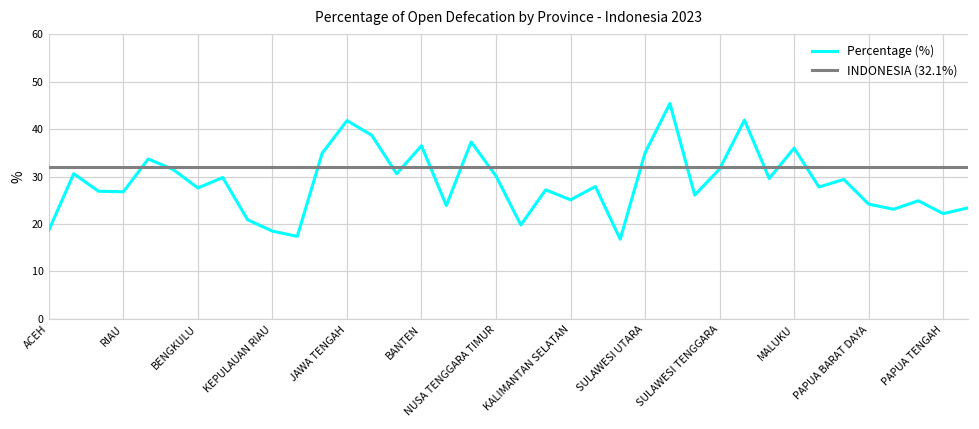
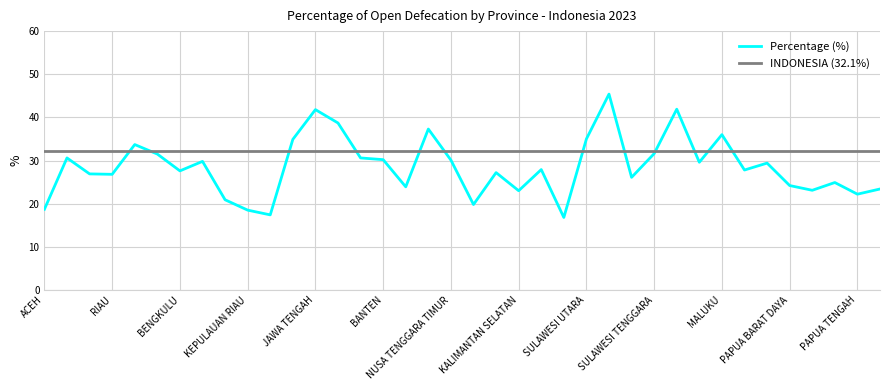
  {
    "Percentage (%)": {
      "ACEH": 19,
      "RIAU": 27,
      "BENGKULU": 28,
      "KEPULAUAN RIAU": 19,
      "JAWA TENGAH": 42,
-     "BANTEN": 37,
+     "BANTEN": 30,
      "NUSA TENGGARA TIMUR": 30,
-     "KALIMANTAN SELATAN": 25,
+     "KALIMANTAN SELATAN": 23,
      "SULAWESI UTARA": 35,
      "MALUKU": 36,
      "PAPUA BARAT DAYA": 24,
      "PAPUA TENGAH": 22
    },
    "INDONESIA (32.1%)": {
      "ACEH": 32,
      "RIAU": 32,
      "BENGKULU": 32,
      "KEPULAUAN RIAU": 32,
      "JAWA TENGAH": 32,
      "BANTEN": 32,
      "NUSA TENGGARA TIMUR": 32,
      "KALIMANTAN SELATAN": 32,
      "SULAWESI UTARA": 32,
      "MALUKU": 32,
      "PAPUA BARAT DAYA": 32,
      "PAPUA TENGAH": 32
    }
  }
